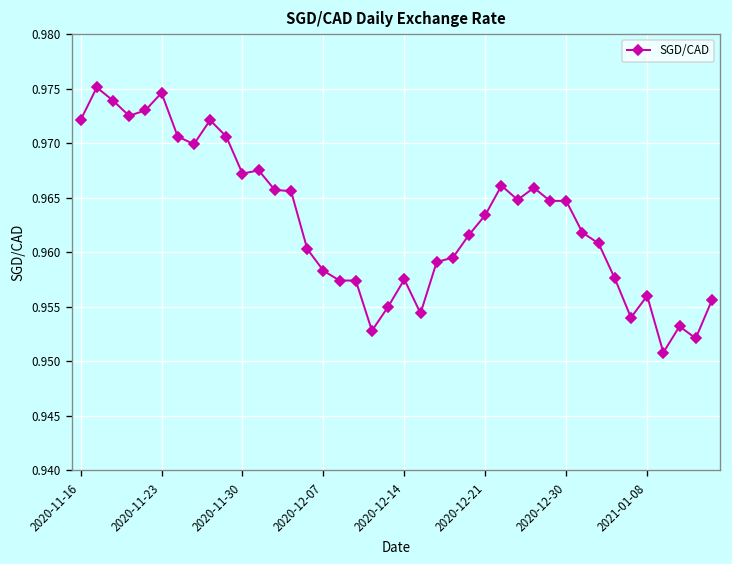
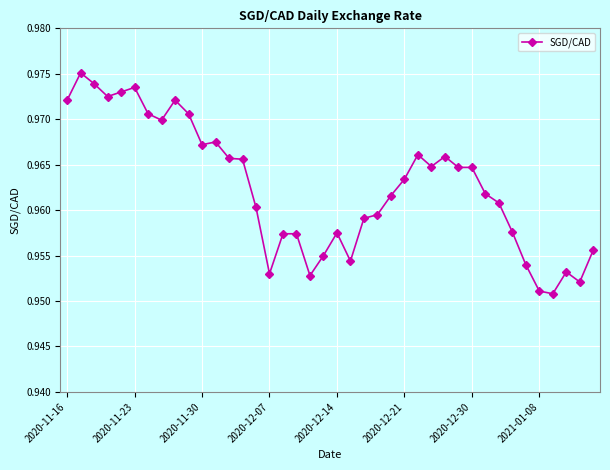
  {
    "2020-11-16": 0.972,
-   "2020-11-23": 0.975,
+   "2020-11-23": 0.974,
    "2020-11-30": 0.967,
-   "2020-12-07": 0.958,
+   "2020-12-07": 0.953,
    "2020-12-14": 0.958,
    "2020-12-21": 0.963,
    "2020-12-30": 0.965,
-   "2021-01-08": 0.956
+   "2021-01-08": 0.951
  }
